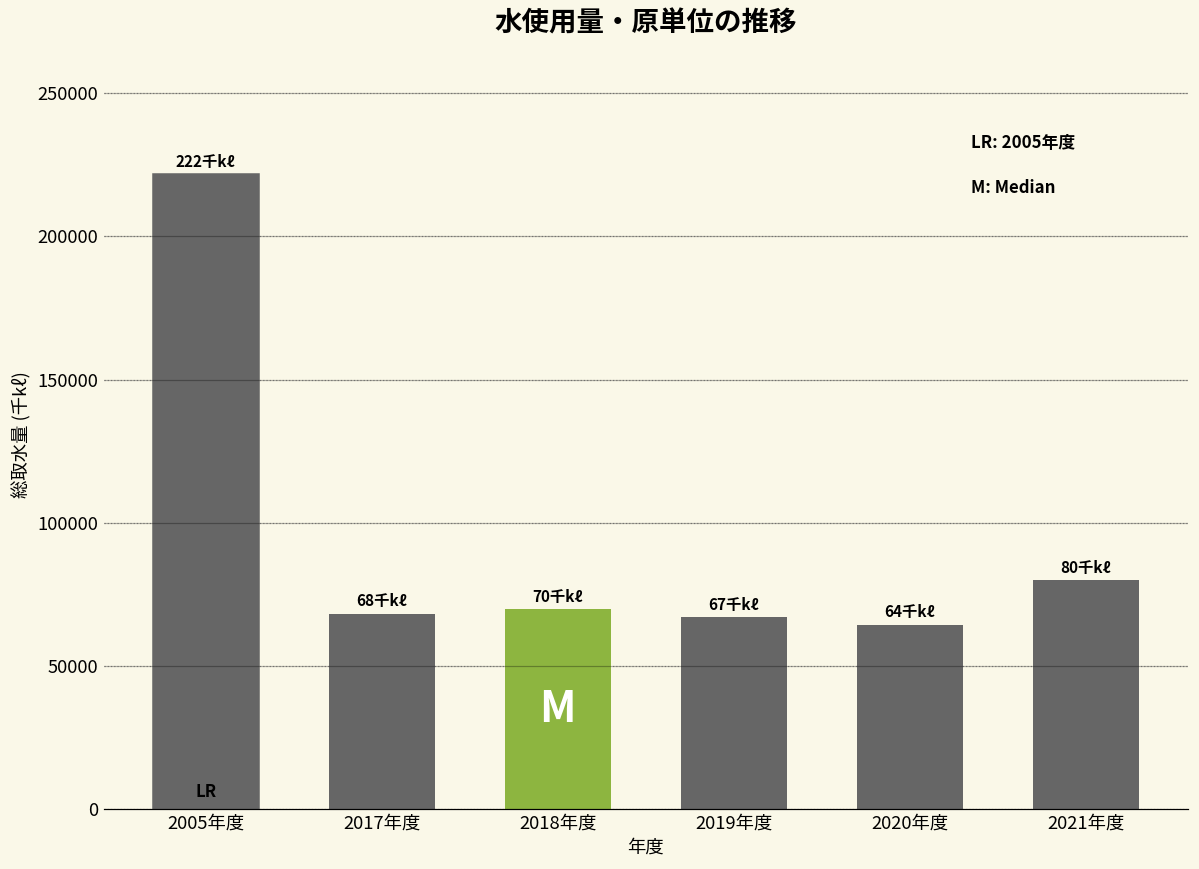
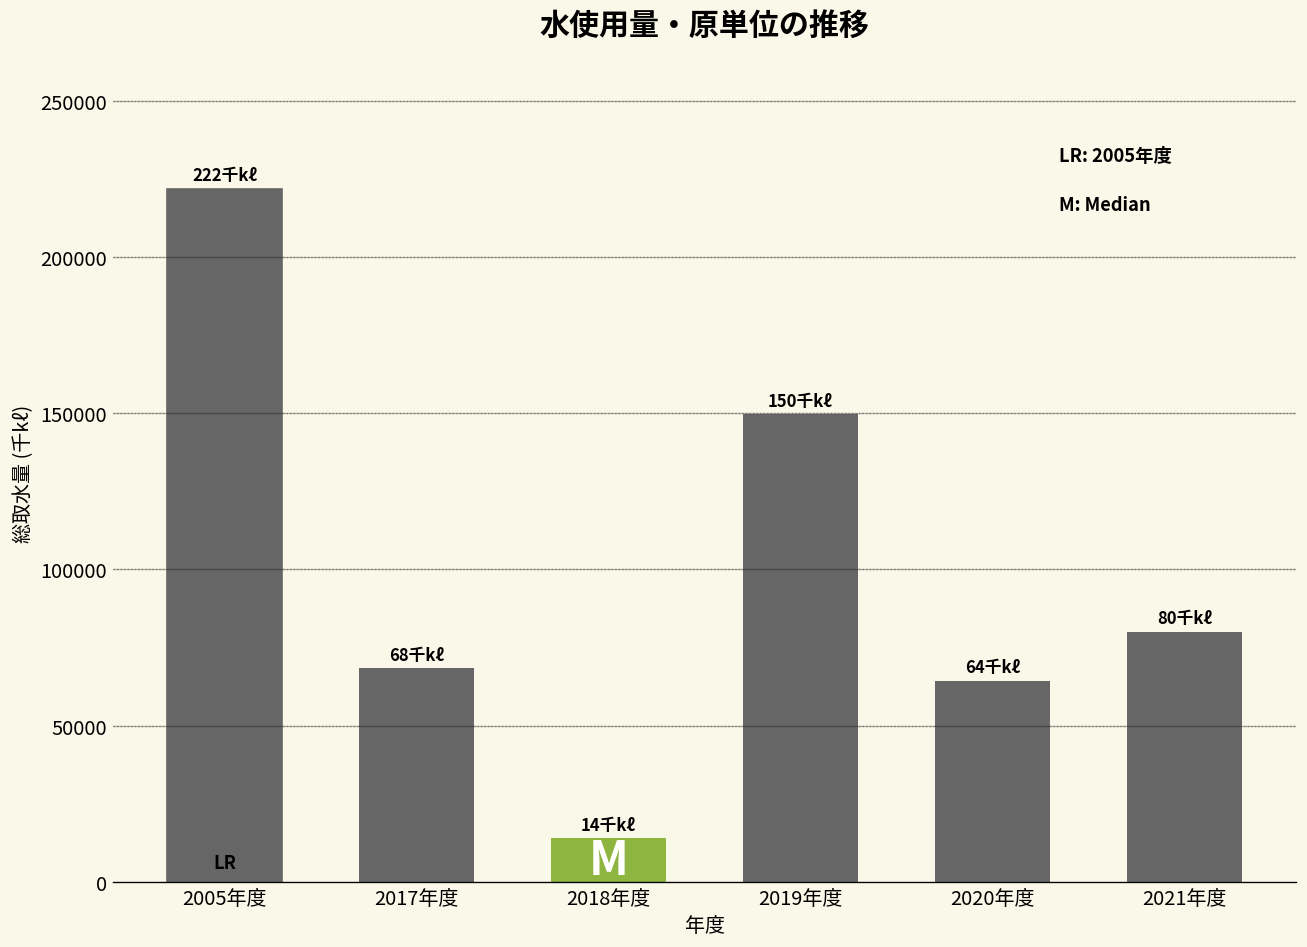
  {
-   "2018年度": 70,
-   "2019年度": 67
+   "2018年度": 14,
+   "2019年度": 150
  }
